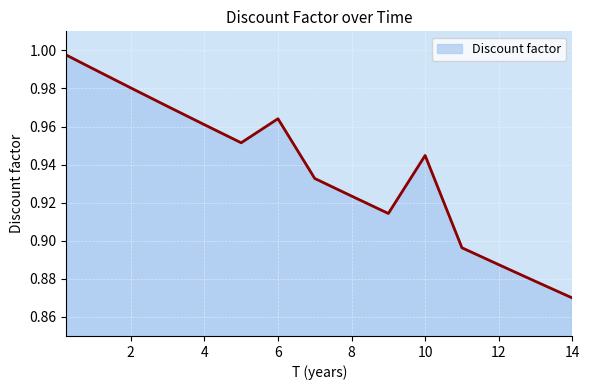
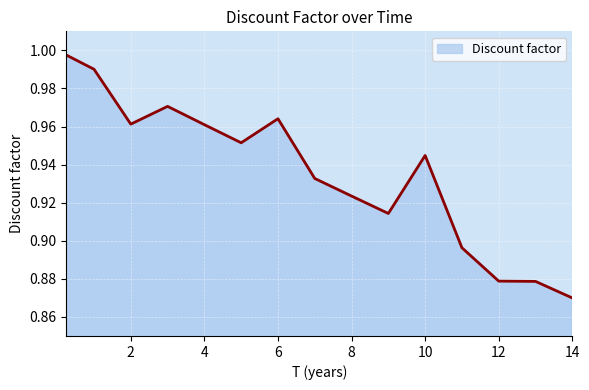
  {
-   "2": 0.980,
+   "2": 0.961,
    "4": 0.961,
    "6": 0.964,
    "8": 0.923,
    "10": 0.945,
-   "12": 0.887,
+   "12": 0.879,
    "14": 0.870
  }
